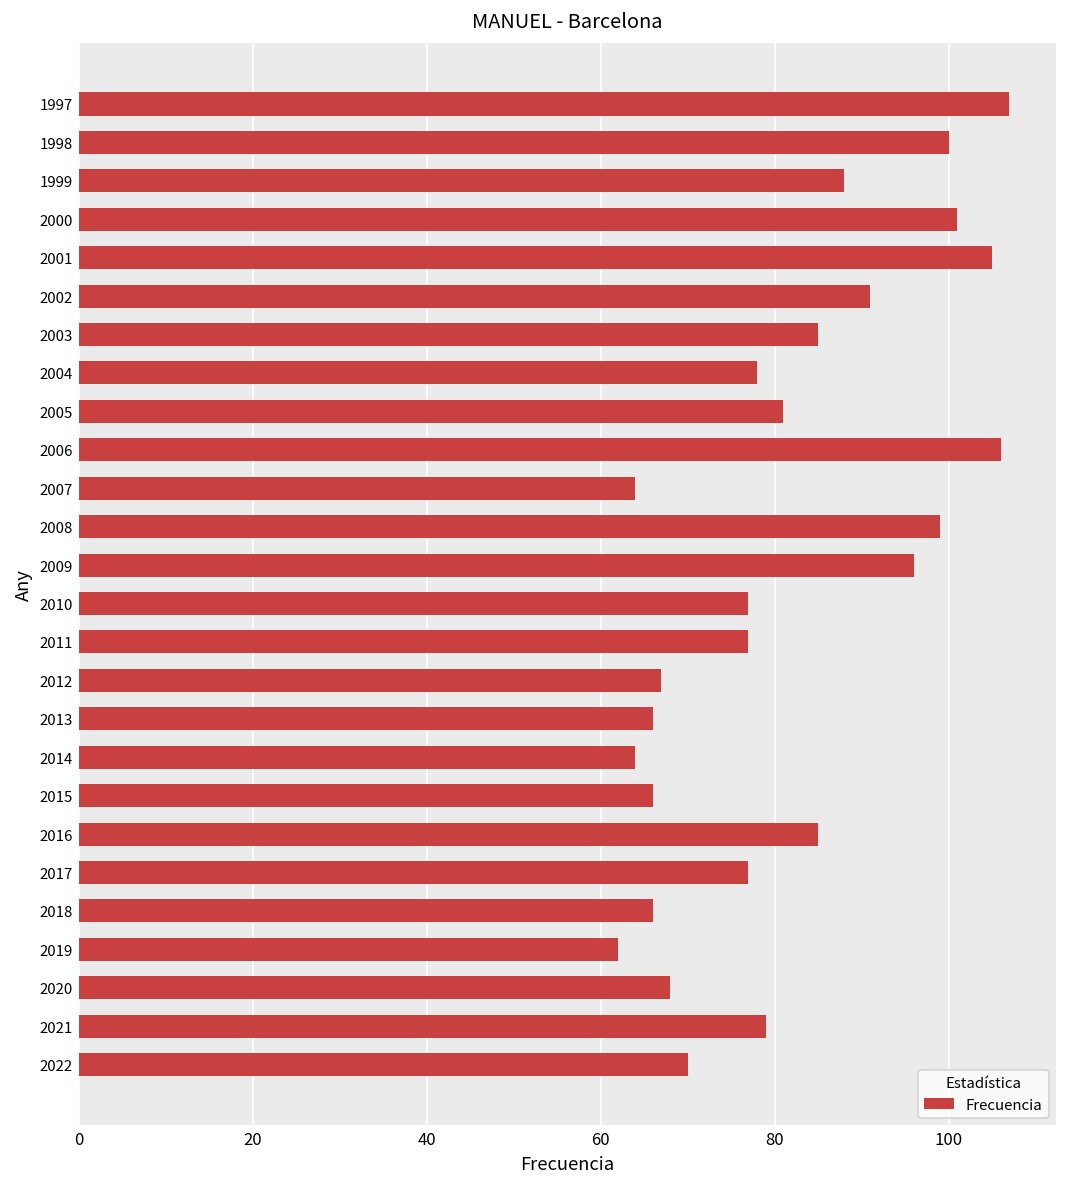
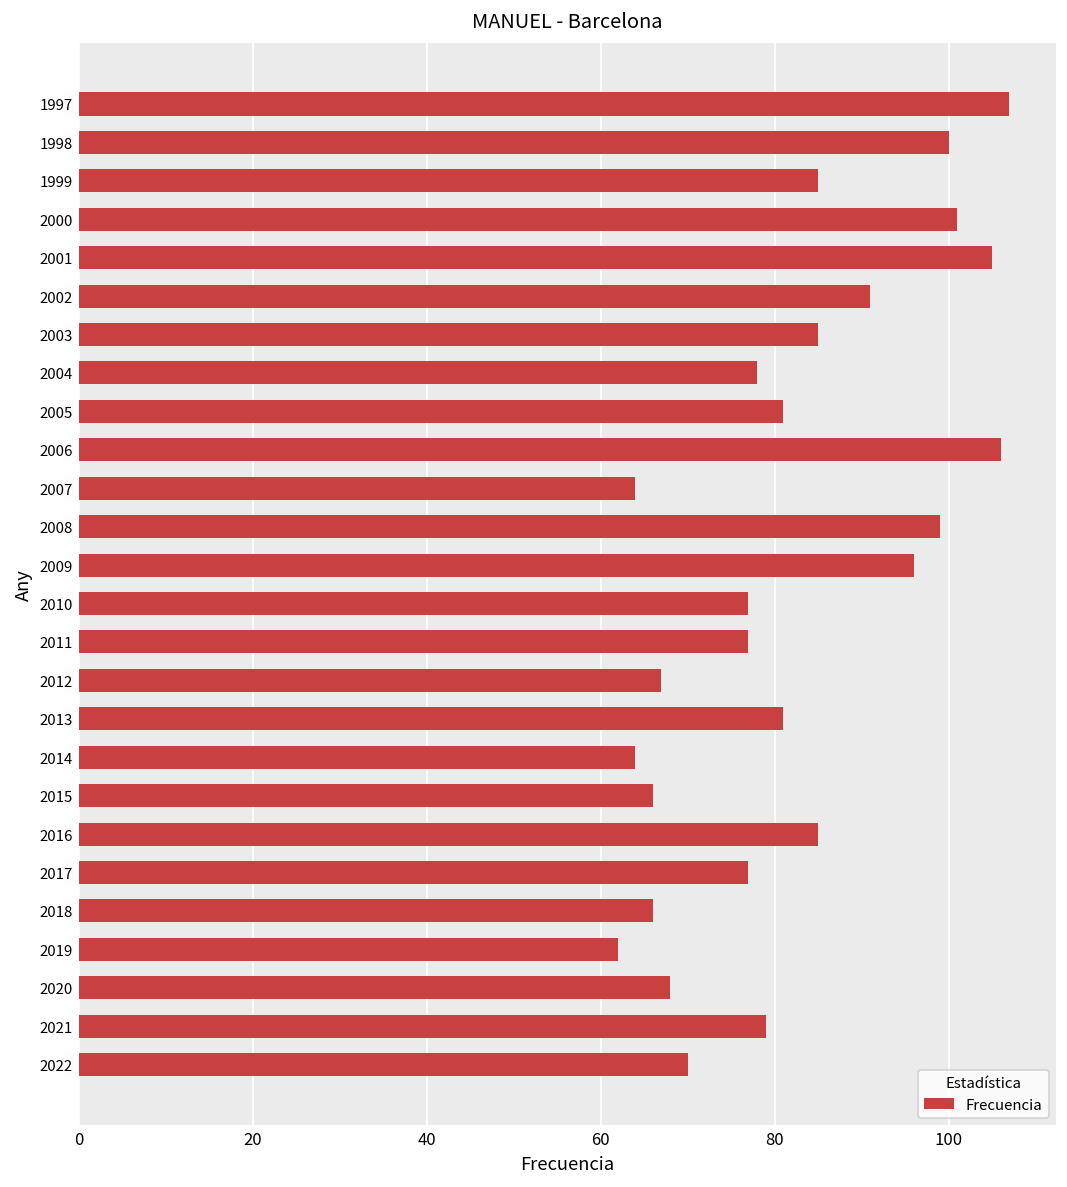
  {
    "1997": 107,
    "1998": 100,
-   "1999": 88,
+   "1999": 85,
    "2000": 101,
    "2001": 105,
    "2002": 91,
    "2003": 85,
    "2004": 78,
    "2005": 81,
    "2006": 106,
    "2007": 64,
    "2008": 99,
    "2009": 96,
    "2010": 77,
    "2011": 77,
    "2012": 67,
-   "2013": 66,
+   "2013": 81,
    "2014": 64,
    "2015": 66,
    "2016": 85,
    "2017": 77,
    "2018": 66,
    "2019": 62,
    "2020": 68,
    "2021": 79,
    "2022": 70
  }
